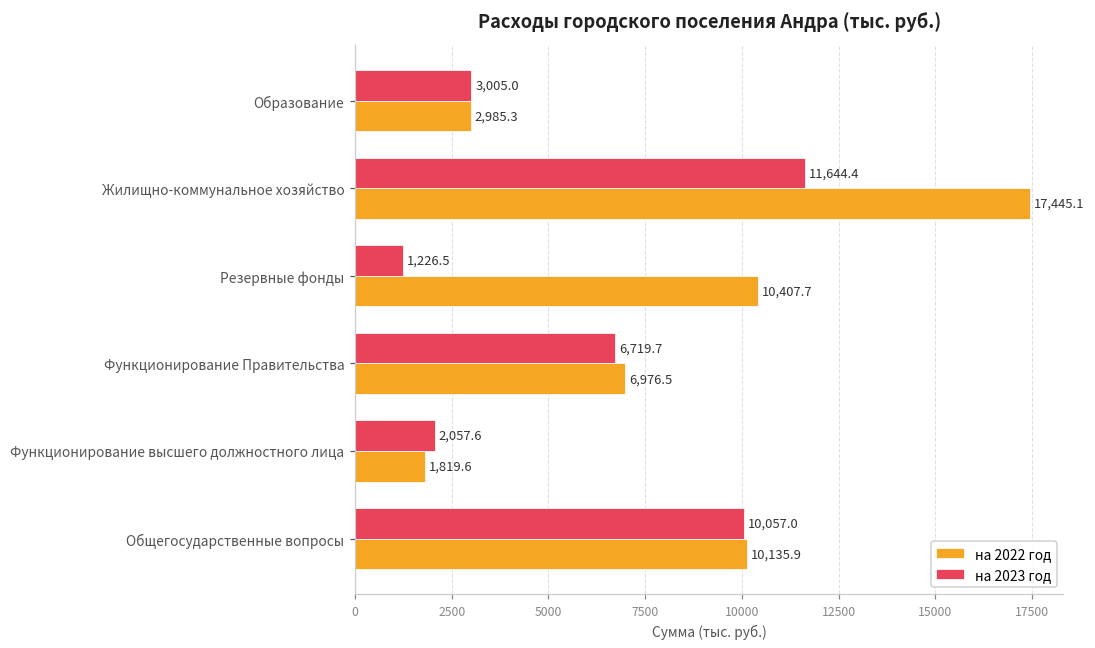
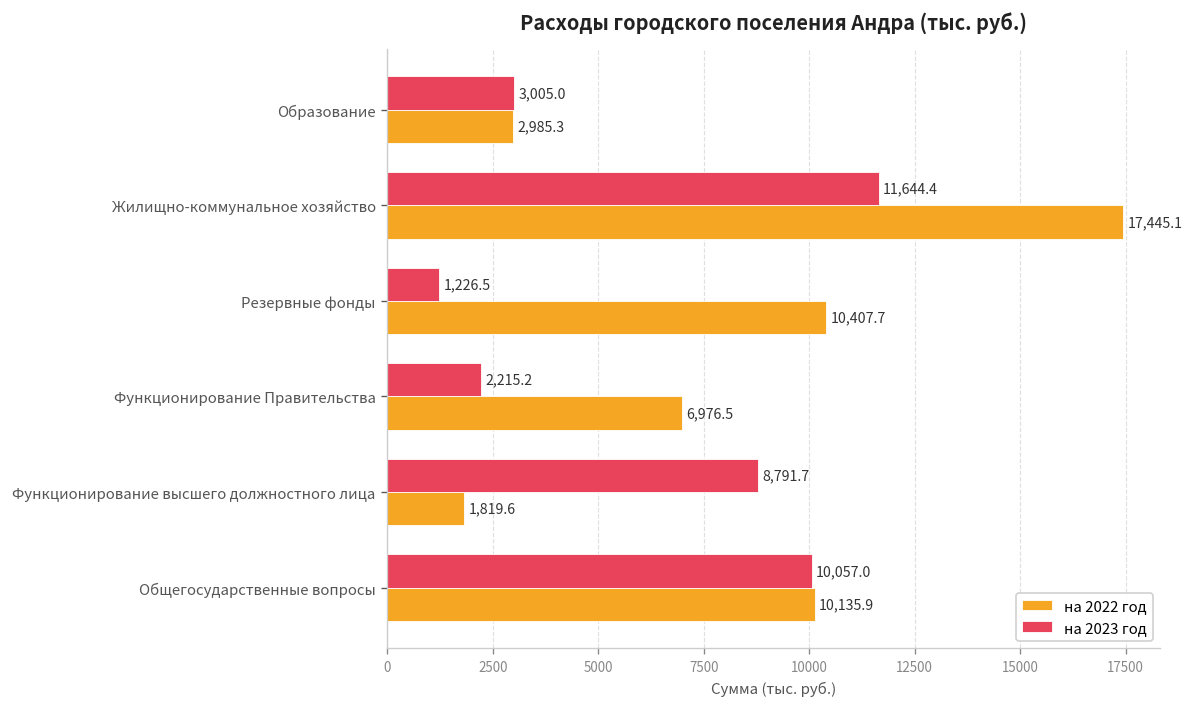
  {
    "на 2022 год": {
      "Образование": "2,985.3",
      "Жилищно-коммунальное хозяйство": "17,445.1",
      "Резервные фонды": "10,407.7",
      "Функционирование Правительства": "6,976.5",
      "Функционирование высшего должностного лица": "1,819.6",
      "Общегосударственные вопросы": "10,135.9"
    },
    "на 2023 год": {
      "Образование": "3,005.0",
      "Жилищно-коммунальное хозяйство": "11,644.4",
      "Резервные фонды": "1,226.5",
-     "Функционирование Правительства": "6,719.7",
-     "Функционирование высшего должностного лица": "2,057.6",
+     "Функционирование Правительства": "2,215.2",
+     "Функционирование высшего должностного лица": "8,791.7",
      "Общегосударственные вопросы": "10,057.0"
    }
  }
